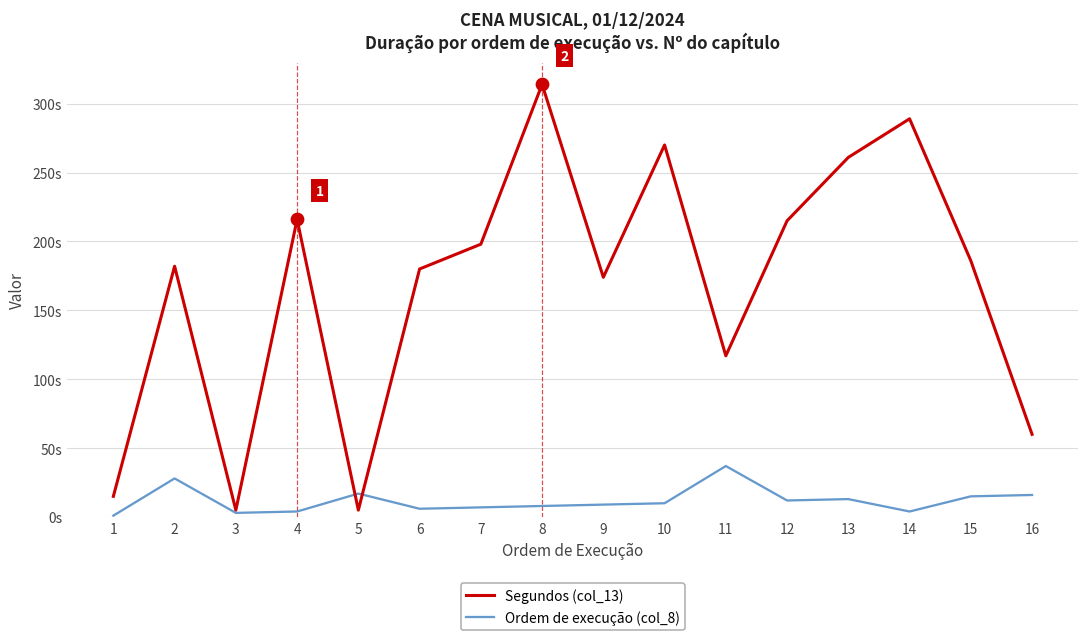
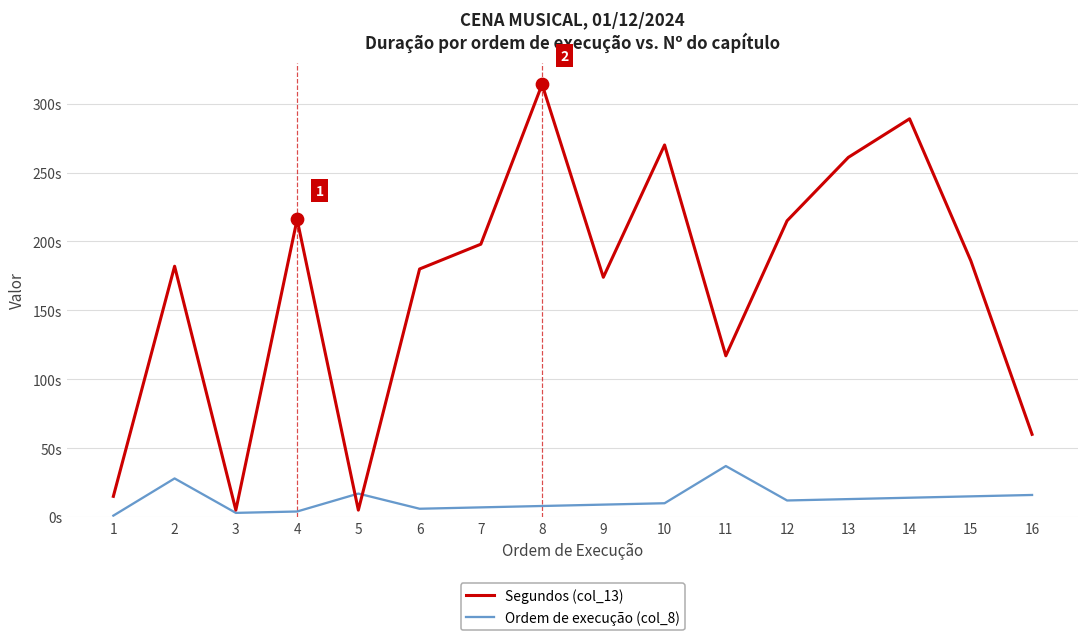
  {
    "Ordem de execução (col_8)": {
      "1": "1s",
      "2": "28s",
      "3": "3s",
      "4": "4s",
      "5": "17s",
      "6": "6s",
      "7": "7s",
      "8": "8s",
      "9": "9s",
      "10": "10s",
      "11": "37s",
      "12": "12s",
      "13": "13s",
-     "14": "4s",
+     "14": "14s",
      "15": "15s",
      "16": "16s"
    }
  }
